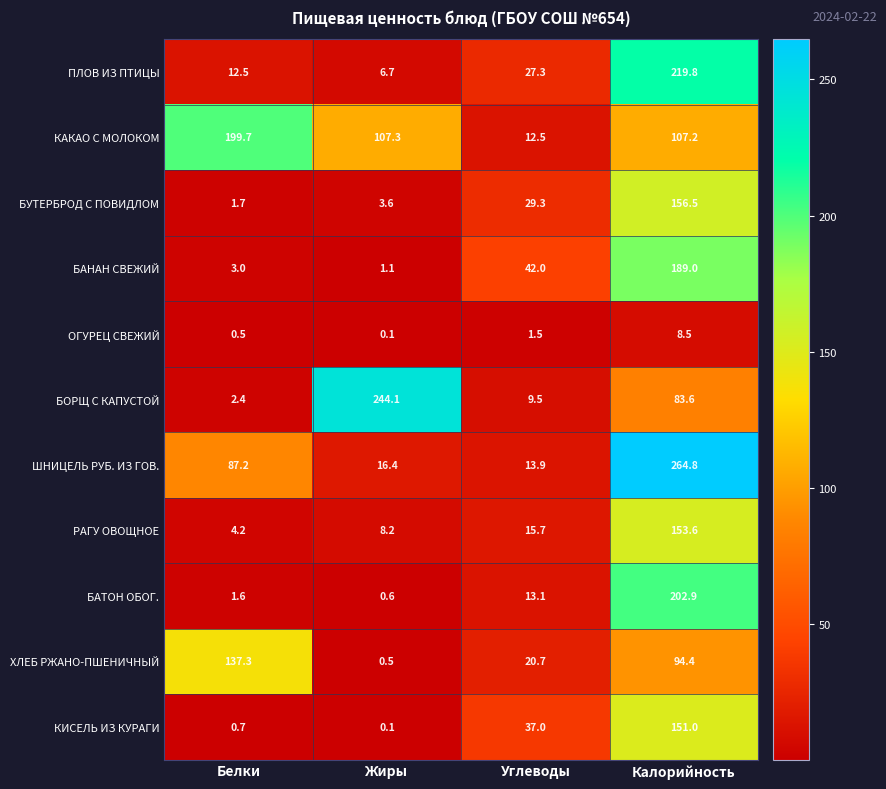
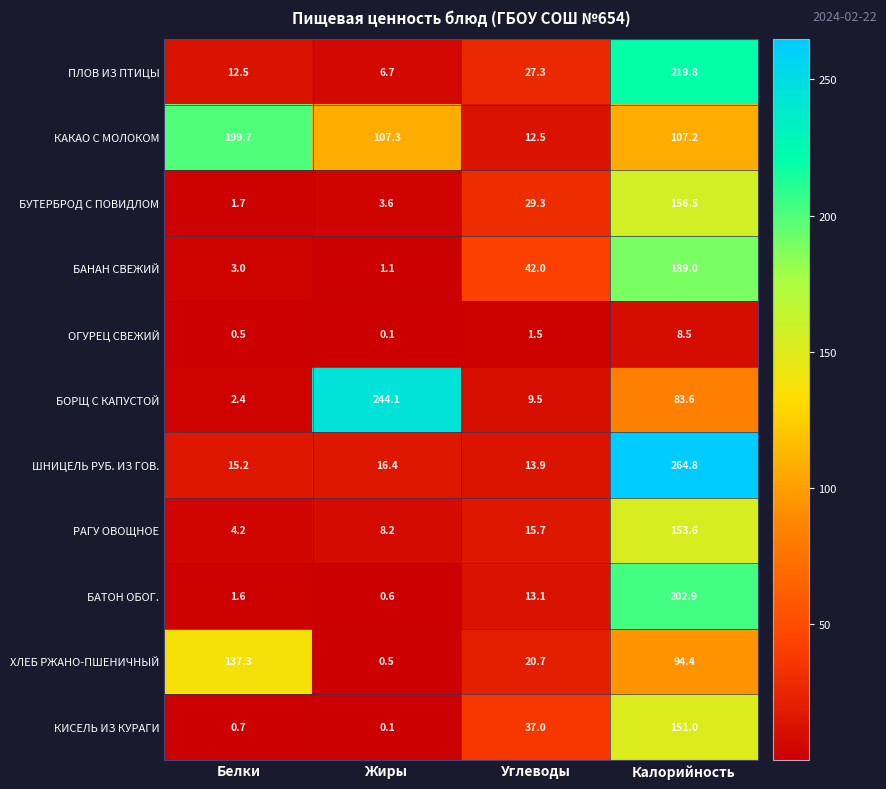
  {
    "ПЛОВ ИЗ ПТИЦЫ": {
      "Белки": 12.5,
      "Жиры": 6.7,
      "Углеводы": 27.3,
      "Калорийность": 219.8
    },
    "КАКАО С МОЛОКОМ": {
      "Белки": 199.7,
      "Жиры": 107.3,
      "Углеводы": 12.5,
      "Калорийность": 107.2
    },
    "БУТЕРБРОД С ПОВИДЛОМ": {
      "Белки": 1.7,
      "Жиры": 3.6,
      "Углеводы": 29.3,
      "Калорийность": 156.5
    },
    "БАНАН СВЕЖИЙ": {
      "Белки": 3.0,
      "Жиры": 1.1,
      "Углеводы": 42.0,
      "Калорийность": 189.0
    },
    "ОГУРЕЦ СВЕЖИЙ": {
      "Белки": 0.5,
      "Жиры": 0.1,
      "Углеводы": 1.5,
      "Калорийность": 8.5
    },
    "БОРЩ С КАПУСТОЙ": {
      "Белки": 2.4,
      "Жиры": 244.1,
      "Углеводы": 9.5,
      "Калорийность": 83.6
    },
    "ШНИЦЕЛЬ РУБ. ИЗ ГОВ.": {
-     "Белки": 87.2,
+     "Белки": 15.2,
      "Жиры": 16.4,
      "Углеводы": 13.9,
      "Калорийность": 264.8
    },
    "РАГУ ОВОЩНОЕ": {
      "Белки": 4.2,
      "Жиры": 8.2,
      "Углеводы": 15.7,
      "Калорийность": 153.6
    },
    "БАТОН ОБОГ.": {
      "Белки": 1.6,
      "Жиры": 0.6,
      "Углеводы": 13.1,
      "Калорийность": 202.9
    },
    "ХЛЕБ РЖАНО-ПШЕНИЧНЫЙ": {
      "Белки": 137.3,
      "Жиры": 0.5,
      "Углеводы": 20.7,
      "Калорийность": 94.4
    },
    "КИСЕЛЬ ИЗ КУРАГИ": {
      "Белки": 0.7,
      "Жиры": 0.1,
      "Углеводы": 37.0,
      "Калорийность": 151.0
    }
  }
